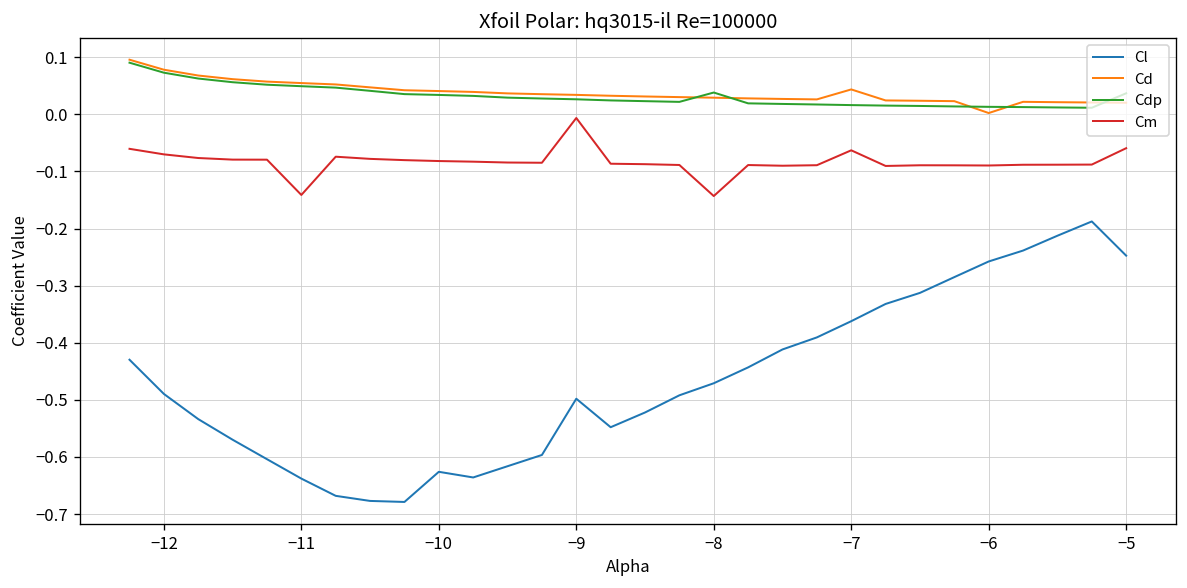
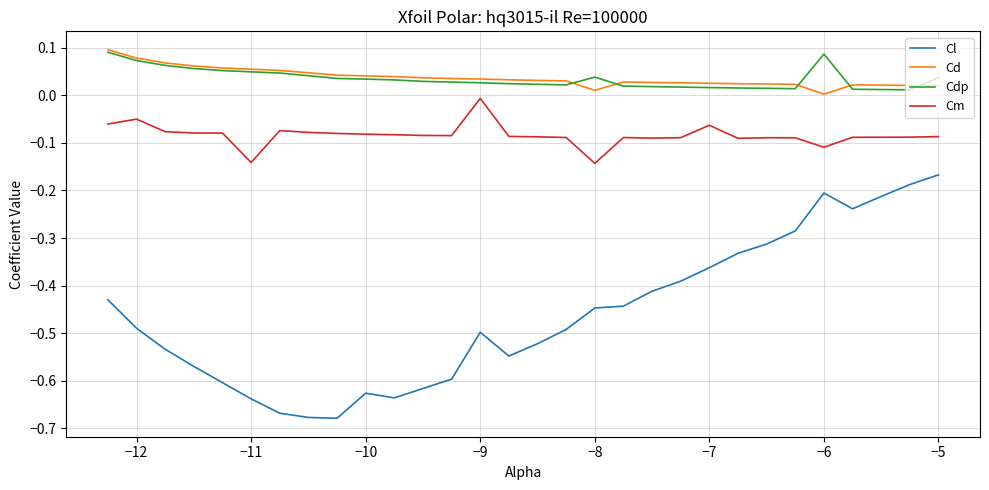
  {
    "Cl": {
      "−12": -0.49,
      "−11": -0.64,
      "−10": -0.63,
      "−9": -0.50,
-     "−8": -0.47,
+     "−8": -0.45,
      "−7": -0.36,
-     "−6": -0.26,
-     "−5": -0.25
+     "−6": -0.21,
+     "−5": -0.17
    },
    "Cd": {
      "−11": 0.05,
      "−10": 0.04,
      "−9": 0.03,
-     "−8": 0.03,
-     "−7": 0.04,
+     "−8": 0.01,
+     "−7": 0.03,
      "−6": 0.00
    },
    "Cdp": {
      "−11": 0.05,
      "−10": 0.03,
      "−9": 0.03,
      "−8": 0.04,
      "−7": 0.02,
-     "−6": 0.01
+     "−6": 0.09
    },
    "Cm": {
-     "−12": -0.07,
+     "−12": -0.05,
      "−11": -0.14,
      "−10": -0.08,
      "−9": -0.01,
      "−8": -0.14,
      "−7": -0.06,
-     "−6": -0.09,
-     "−5": -0.06
+     "−6": -0.11,
+     "−5": -0.09
    }
  }
